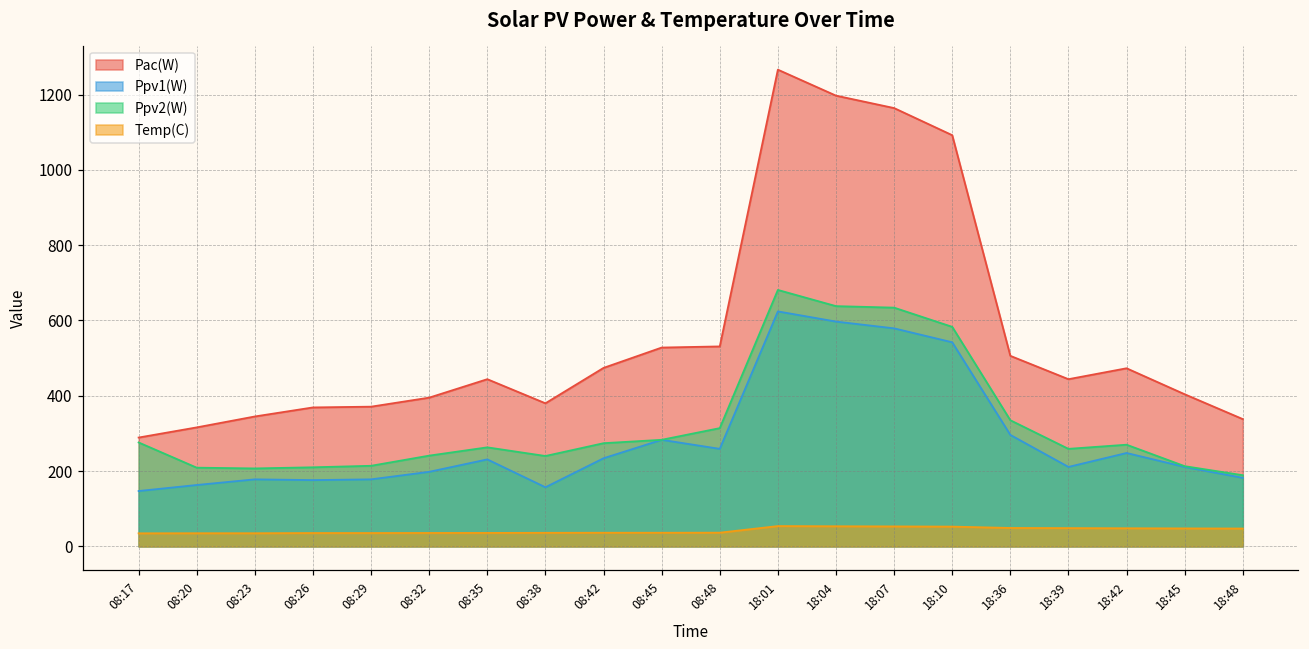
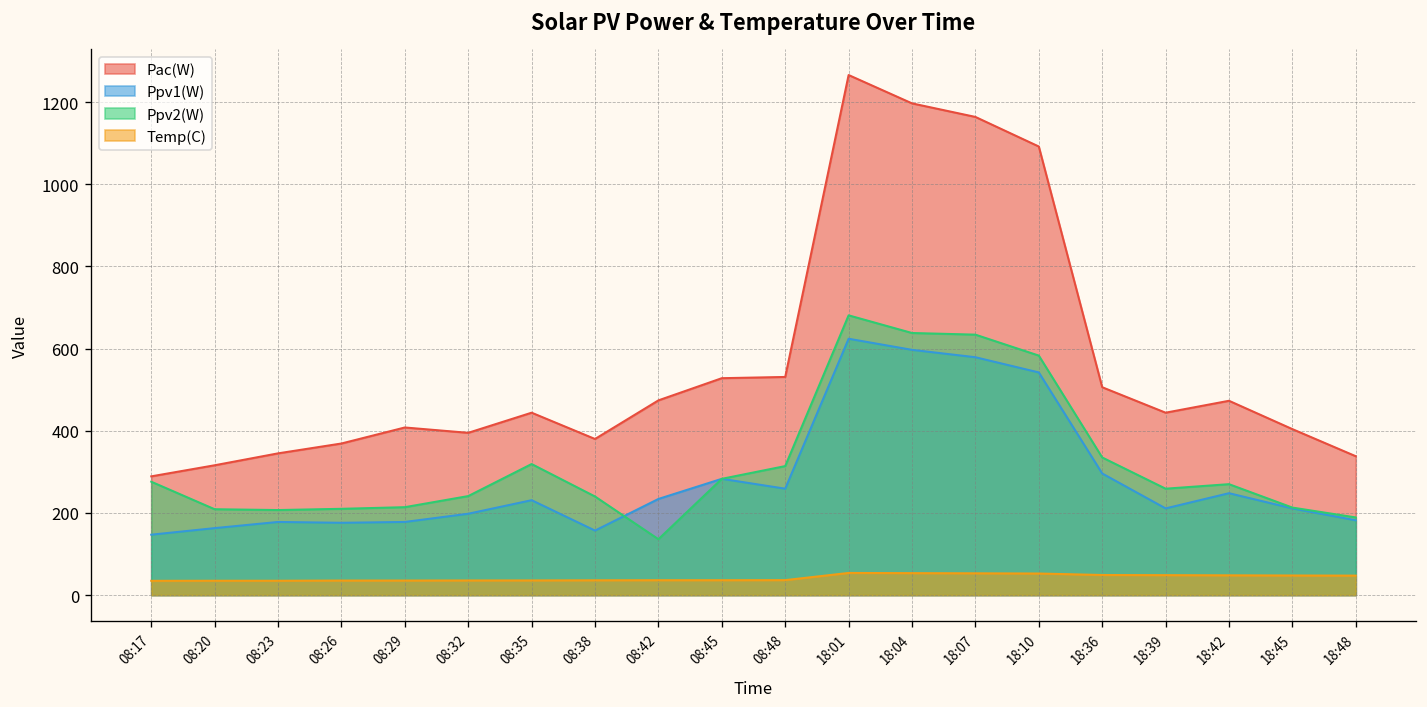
  {
    "Pac(W)": {
      "08:17": 290,
      "08:20": 320,
      "08:23": 350,
      "08:26": 370,
-     "08:29": 370,
+     "08:29": 410,
      "08:32": 400,
      "08:35": 440,
      "08:38": 380,
      "08:42": 470,
      "08:45": 530,
      "08:48": 530,
      "18:01": 1270,
      "18:04": 1200,
      "18:07": 1160,
      "18:10": 1090,
      "18:36": 510,
      "18:39": 440,
      "18:42": 470,
      "18:45": 400,
      "18:48": 340
    },
    "Ppv1(W)": {
      "08:17": 150,
      "08:20": 160,
      "08:23": 180,
      "08:26": 180,
      "08:29": 180,
      "08:32": 200,
      "08:35": 230,
      "08:38": 160,
      "08:42": 230,
      "08:48": 260,
      "18:01": 620,
      "18:04": 600,
      "18:07": 580,
      "18:10": 540,
      "18:36": 300,
      "18:39": 210,
      "18:42": 250
    },
    "Ppv2(W)": {
      "08:17": 280,
      "08:20": 210,
      "08:23": 210,
      "08:26": 210,
      "08:29": 210,
      "08:32": 240,
-     "08:35": 260,
+     "08:35": 320,
      "08:38": 240,
-     "08:42": 270,
+     "08:42": 140,
      "08:48": 310,
      "18:01": 680,
      "18:04": 640,
      "18:07": 630,
      "18:10": 580,
      "18:36": 340,
      "18:39": 260,
      "18:42": 270
    },
    "Temp(C)": {
      "08:17": 30,
      "08:20": 30,
      "08:23": 30,
      "08:26": 40,
      "08:29": 40,
      "08:32": 40,
      "08:35": 40,
      "08:38": 40,
      "08:42": 40,
      "08:45": 40,
      "08:48": 40,
      "18:01": 50,
      "18:04": 50,
      "18:07": 50,
      "18:10": 50,
      "18:36": 50,
      "18:39": 50,
      "18:42": 50,
      "18:45": 50,
      "18:48": 50
    }
  }
